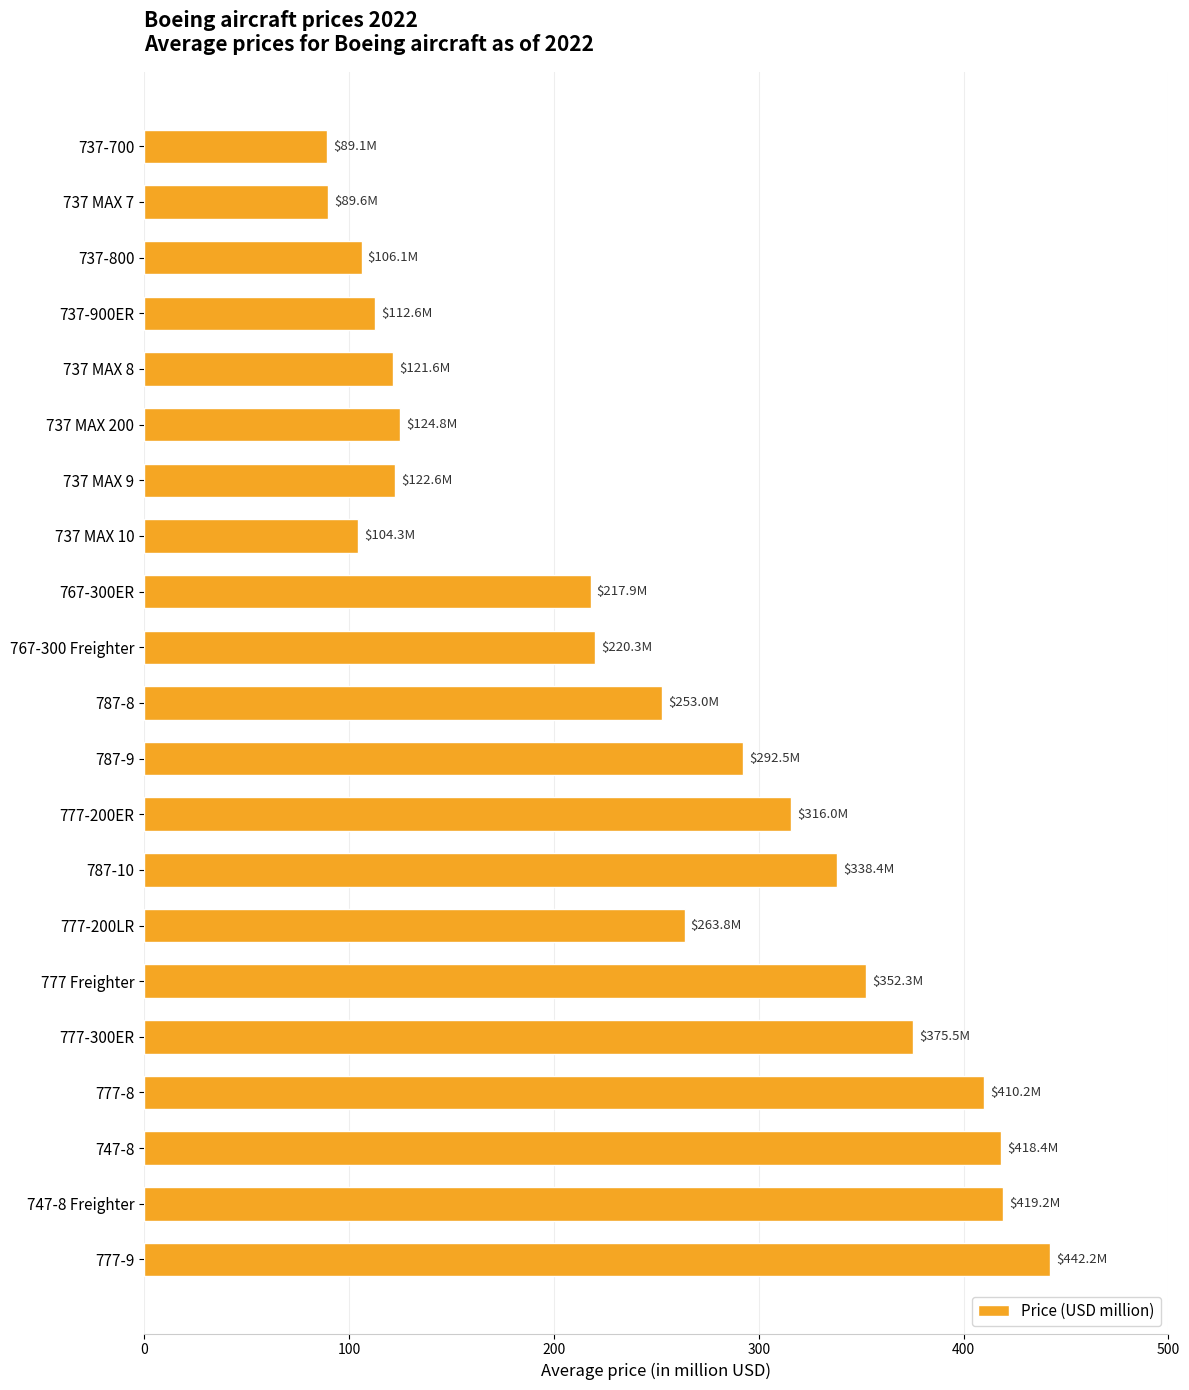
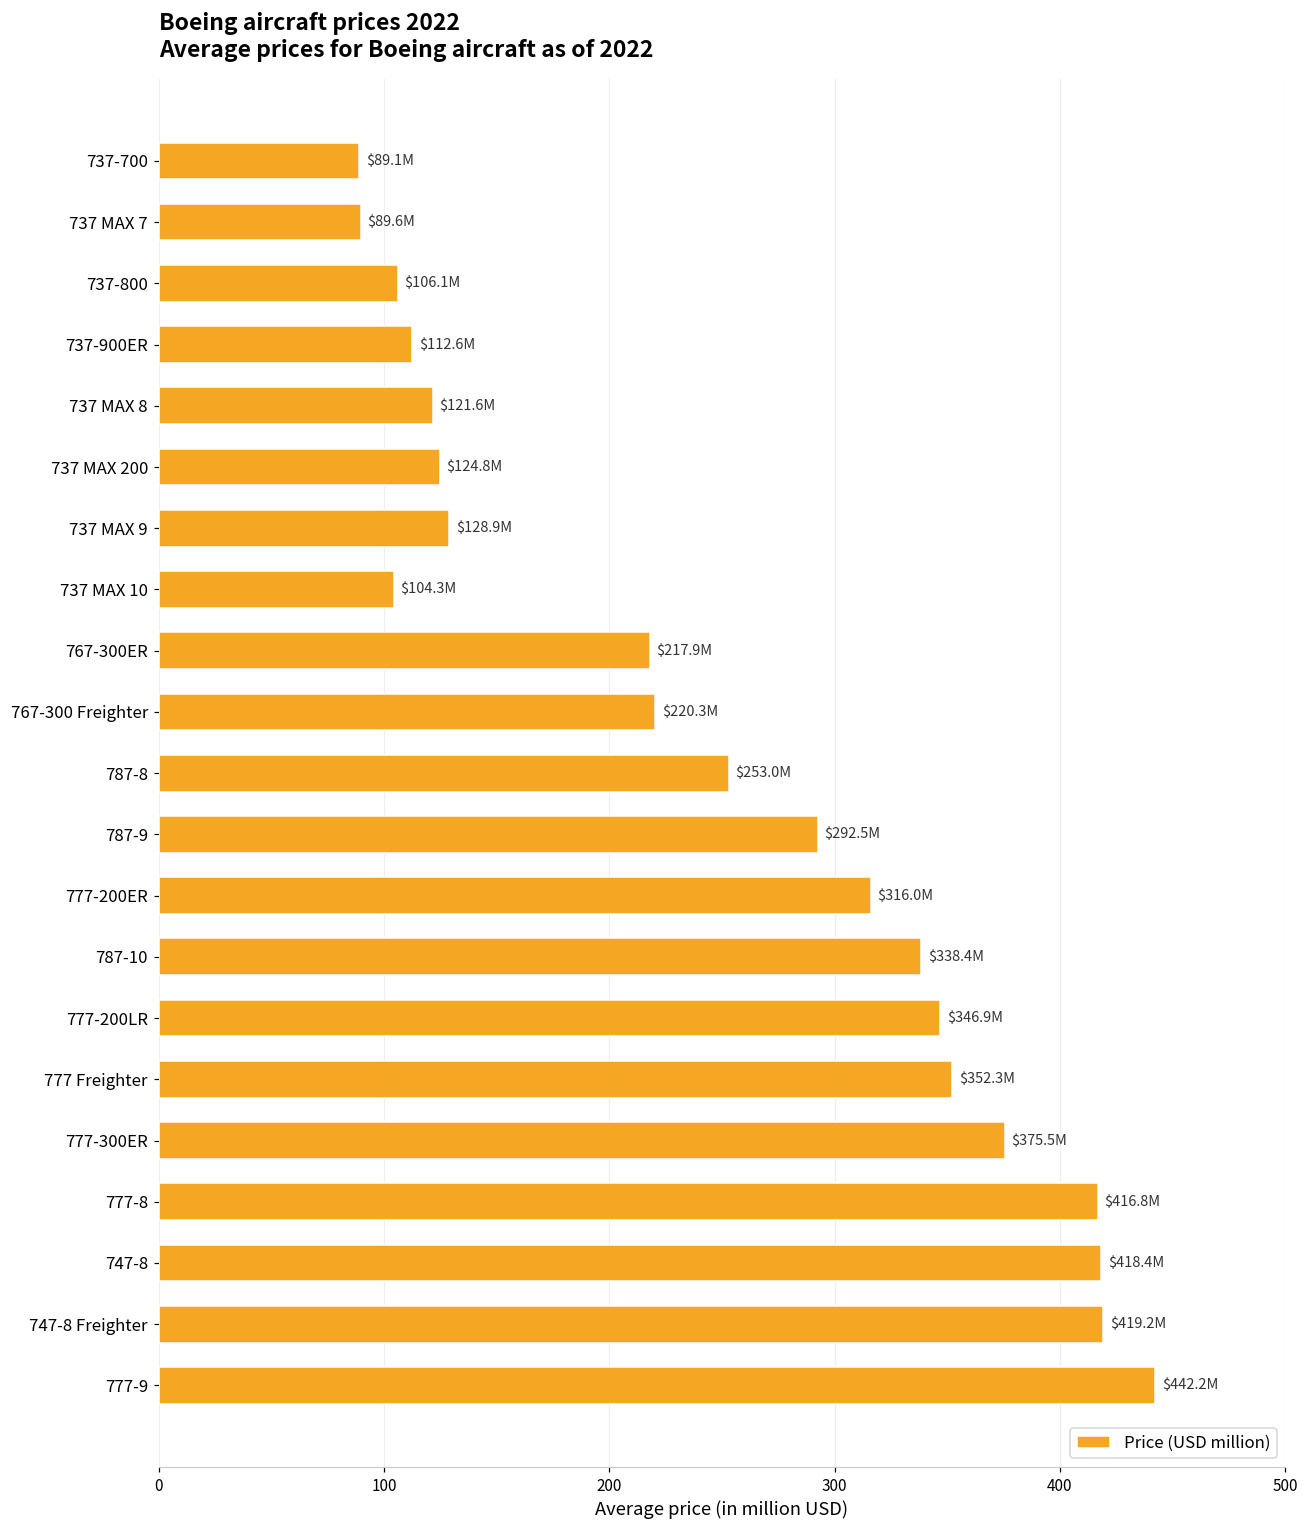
  {
    "737-700": "$89.1M",
    "737 MAX 7": "$89.6M",
    "737-800": "$106.1M",
    "737-900ER": "$112.6M",
    "737 MAX 8": "$121.6M",
    "737 MAX 200": "$124.8M",
-   "737 MAX 9": "$122.6M",
+   "737 MAX 9": "$128.9M",
    "737 MAX 10": "$104.3M",
    "767-300ER": "$217.9M",
    "767-300 Freighter": "$220.3M",
    "787-8": "$253.0M",
    "787-9": "$292.5M",
    "777-200ER": "$316.0M",
    "787-10": "$338.4M",
-   "777-200LR": "$263.8M",
+   "777-200LR": "$346.9M",
    "777 Freighter": "$352.3M",
    "777-300ER": "$375.5M",
-   "777-8": "$410.2M",
+   "777-8": "$416.8M",
    "747-8": "$418.4M",
    "747-8 Freighter": "$419.2M",
    "777-9": "$442.2M"
  }
